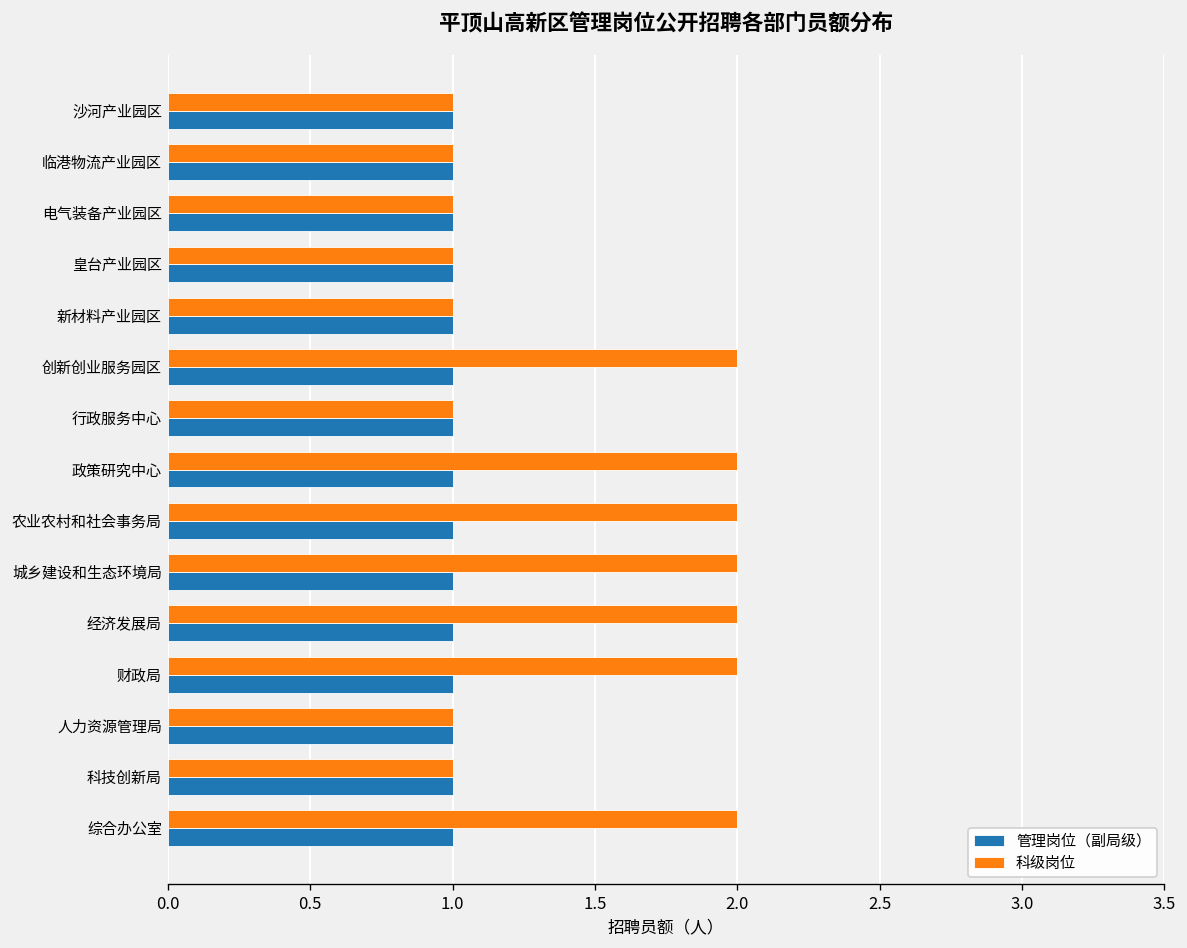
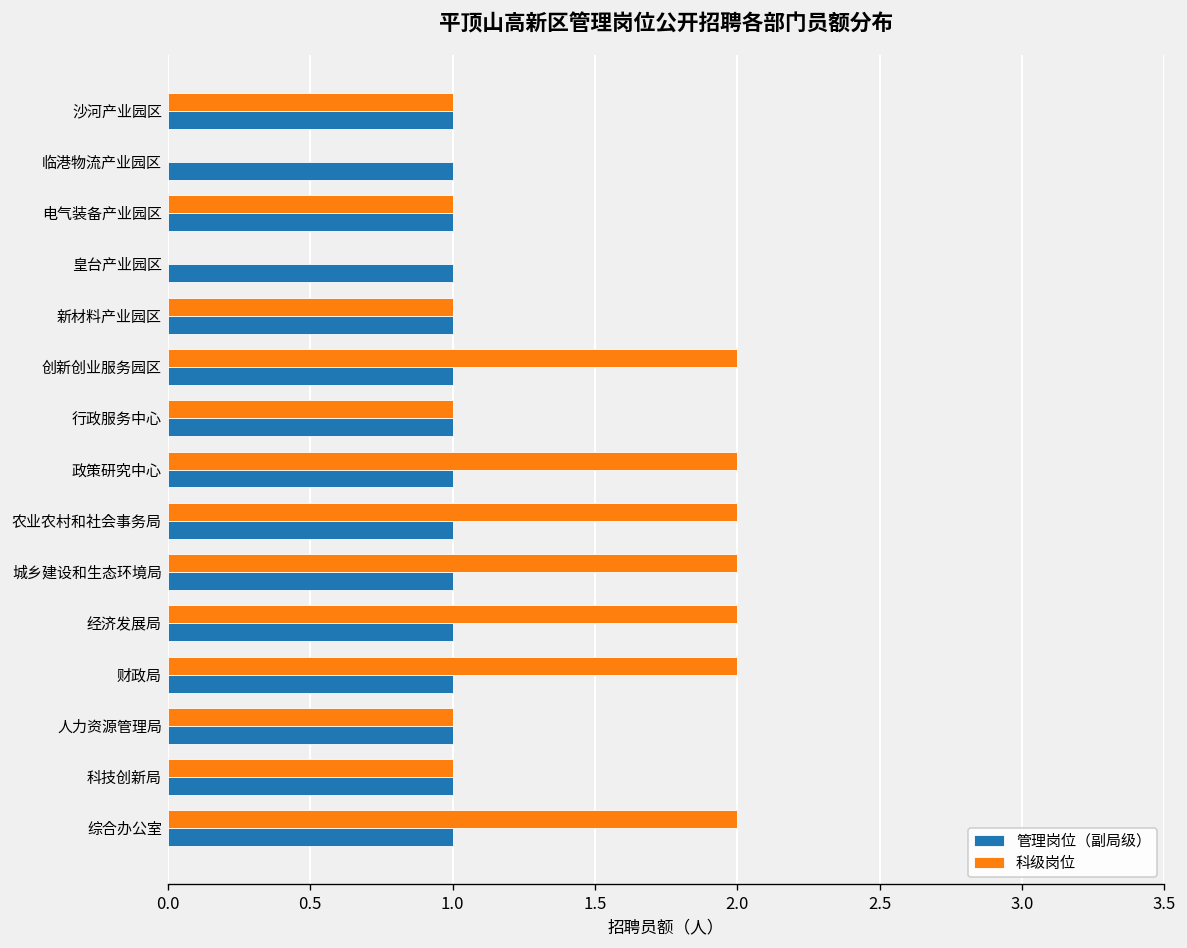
  {
    "管理岗位（副局级）": {
      "沙河产业园区": 1,
      "临港物流产业园区": 1,
      "电气装备产业园区": 1,
      "皇台产业园区": 1,
      "新材料产业园区": 1,
      "创新创业服务园区": 1,
      "行政服务中心": 1,
      "政策研究中心": 1,
      "农业农村和社会事务局": 1,
      "城乡建设和生态环境局": 1,
      "经济发展局": 1,
      "财政局": 1,
      "人力资源管理局": 1,
      "科技创新局": 1,
      "综合办公室": 1
    },
    "科级岗位": {
      "沙河产业园区": 1,
-     "临港物流产业园区": 1,
+     "临港物流产业园区": 0,
      "电气装备产业园区": 1,
-     "皇台产业园区": 1,
+     "皇台产业园区": 0,
      "新材料产业园区": 1,
      "创新创业服务园区": 2,
      "行政服务中心": 1,
      "政策研究中心": 2,
      "农业农村和社会事务局": 2,
      "城乡建设和生态环境局": 2,
      "经济发展局": 2,
      "财政局": 2,
      "人力资源管理局": 1,
      "科技创新局": 1,
      "综合办公室": 2
    }
  }
